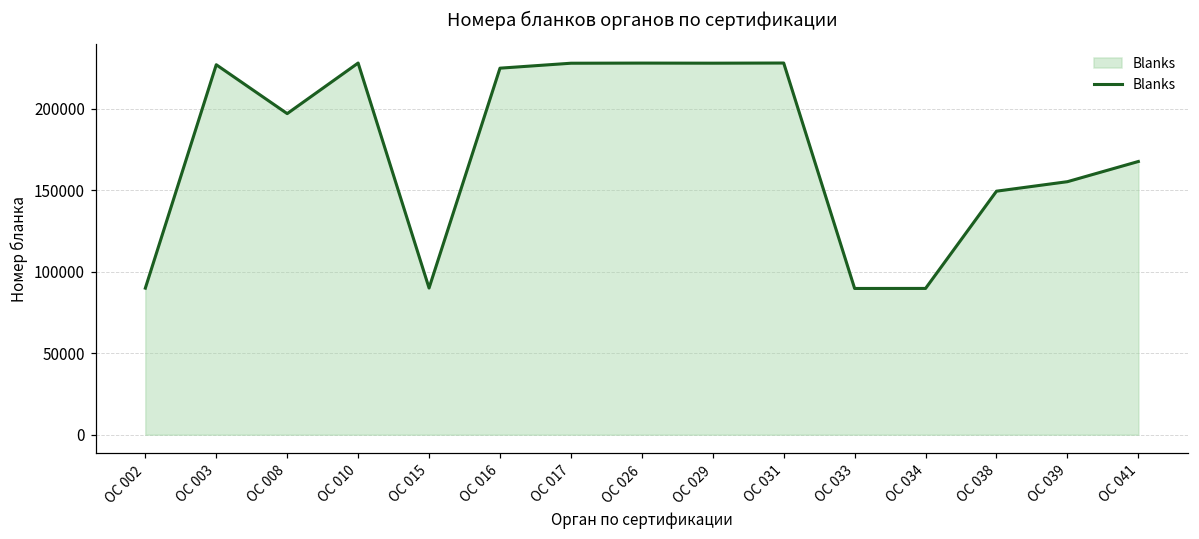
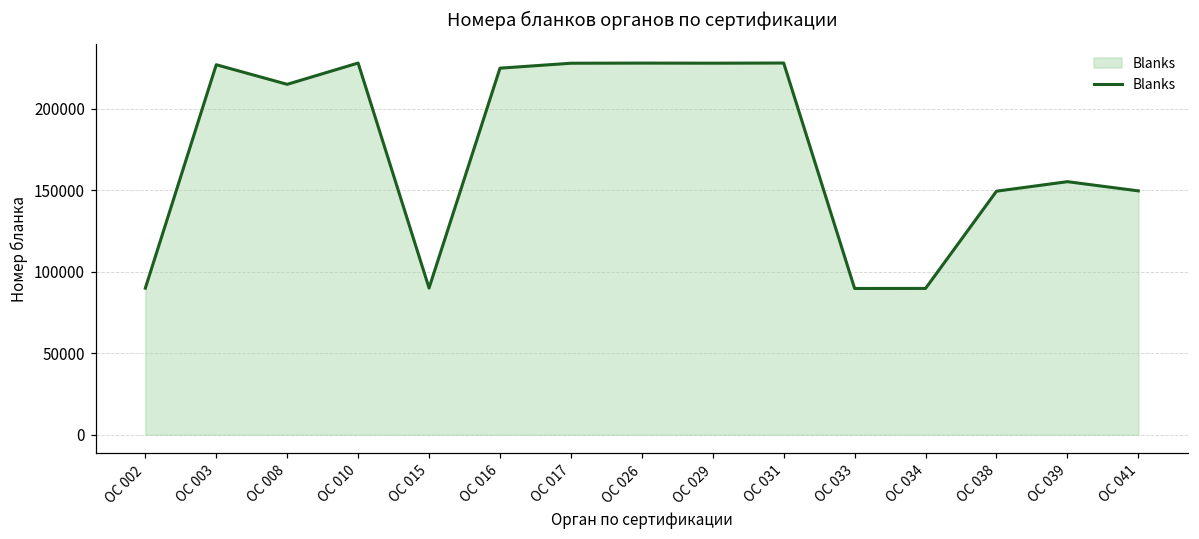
  {
    "ОС 002": 90000,
    "ОС 003": 227000,
-   "ОС 008": 197000,
+   "ОС 008": 215000,
    "ОС 010": 228000,
    "ОС 015": 90000,
    "ОС 016": 225000,
    "ОС 017": 228000,
    "ОС 026": 228000,
    "ОС 029": 228000,
    "ОС 031": 228000,
    "ОС 033": 90000,
    "ОС 034": 90000,
    "ОС 038": 149000,
    "ОС 039": 155000,
-   "ОС 041": 168000
+   "ОС 041": 150000
  }
